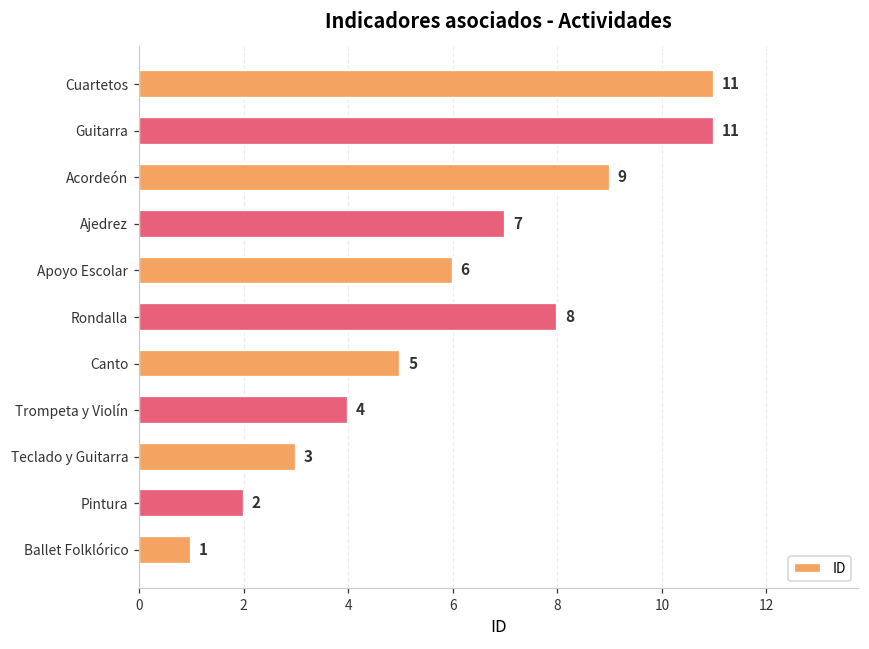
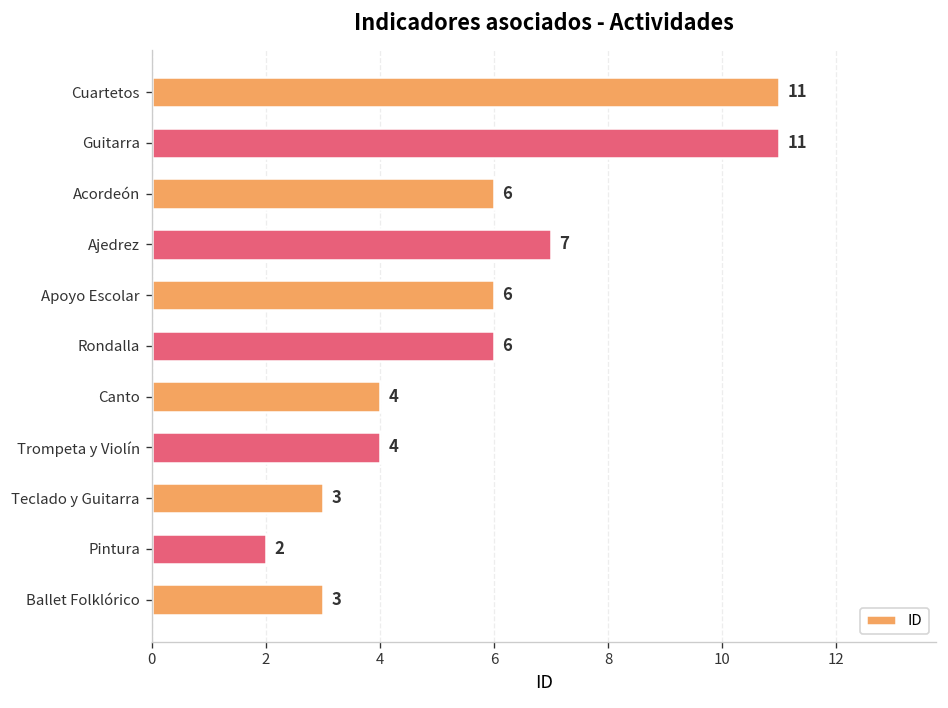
  {
    "Cuartetos": 11,
    "Guitarra": 11,
-   "Acordeón": 9,
+   "Acordeón": 6,
    "Ajedrez": 7,
    "Apoyo Escolar": 6,
-   "Rondalla": 8,
-   "Canto": 5,
+   "Rondalla": 6,
+   "Canto": 4,
    "Trompeta y Violín": 4,
    "Teclado y Guitarra": 3,
    "Pintura": 2,
-   "Ballet Folklórico": 1
+   "Ballet Folklórico": 3
  }
